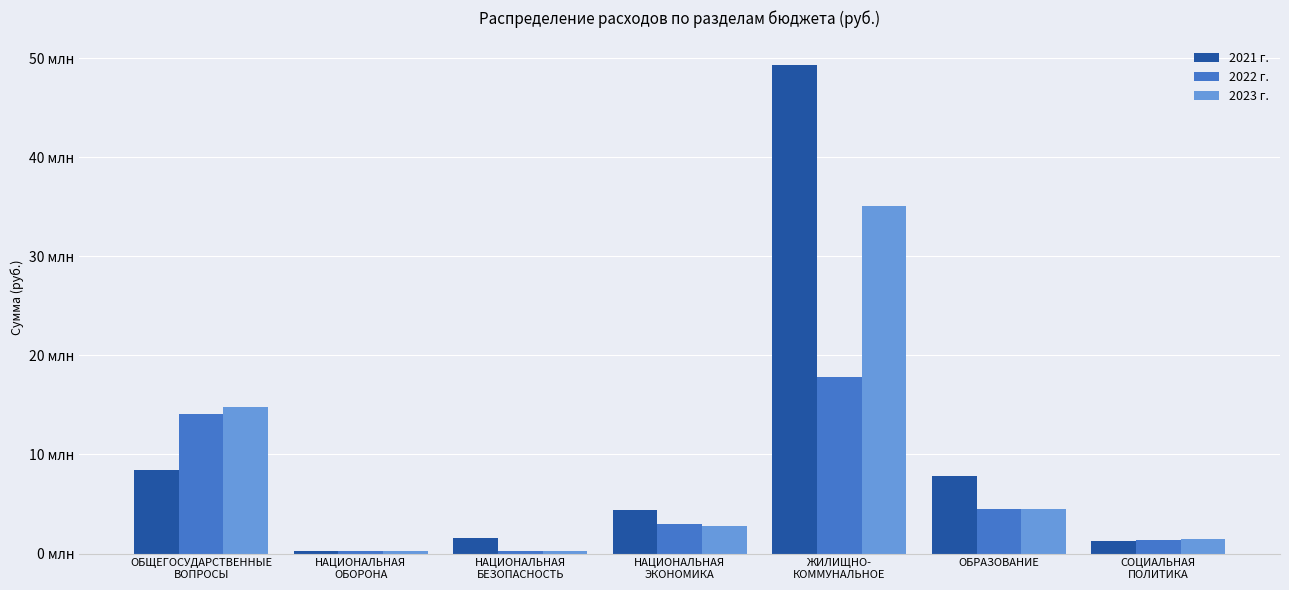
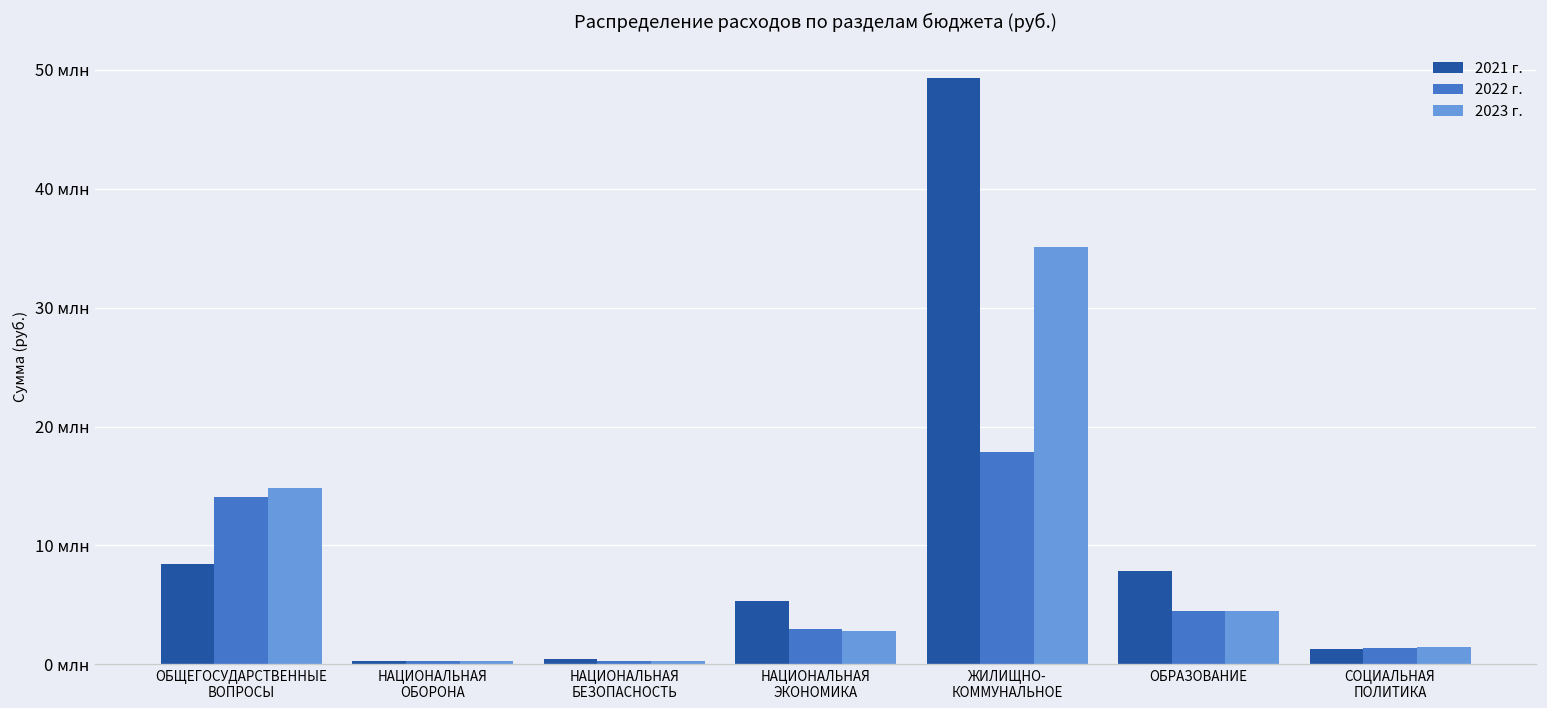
  {
    "2021 г.": {
      "ОБЩЕГОСУДАРСТВЕННЫЕ ВОПРОСЫ": "8 млн",
      "НАЦИОНАЛЬНАЯ ОБОРОНА": "0 млн",
-     "НАЦИОНАЛЬНАЯ БЕЗОПАСНОСТЬ": "2 млн",
-     "НАЦИОНАЛЬНАЯ ЭКОНОМИКА": "4 млн",
+     "НАЦИОНАЛЬНАЯ БЕЗОПАСНОСТЬ": "0 млн",
+     "НАЦИОНАЛЬНАЯ ЭКОНОМИКА": "5 млн",
      "ЖИЛИЩНО- КОММУНАЛЬНОЕ": "49 млн",
      "ОБРАЗОВАНИЕ": "8 млн",
      "СОЦИАЛЬНАЯ ПОЛИТИКА": "1 млн"
    }
  }
